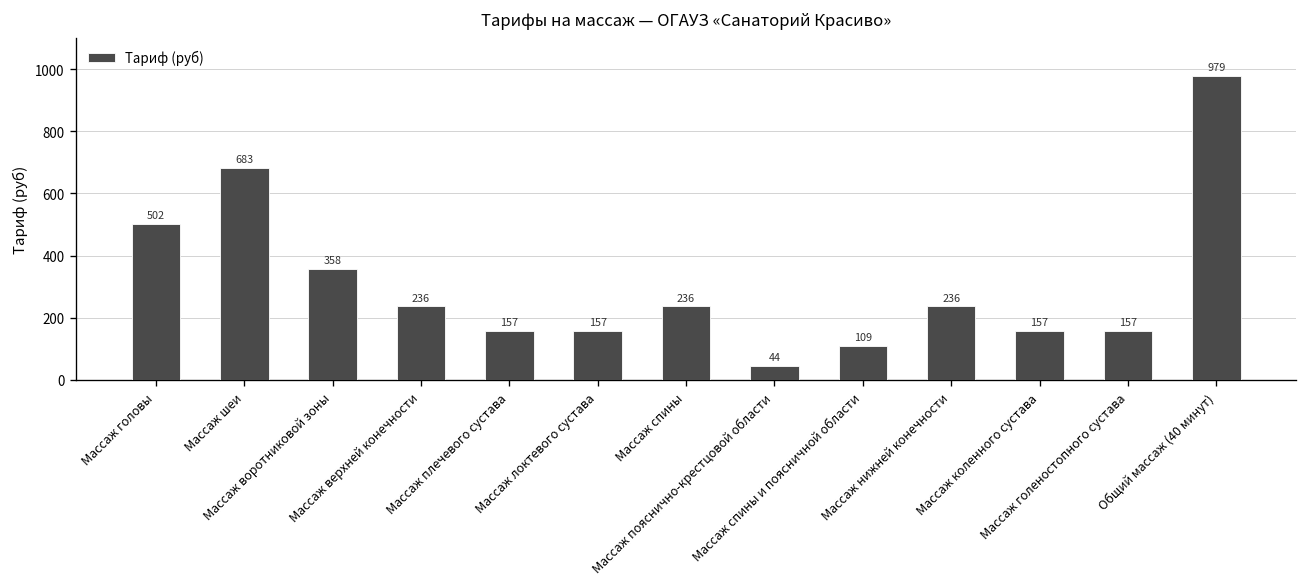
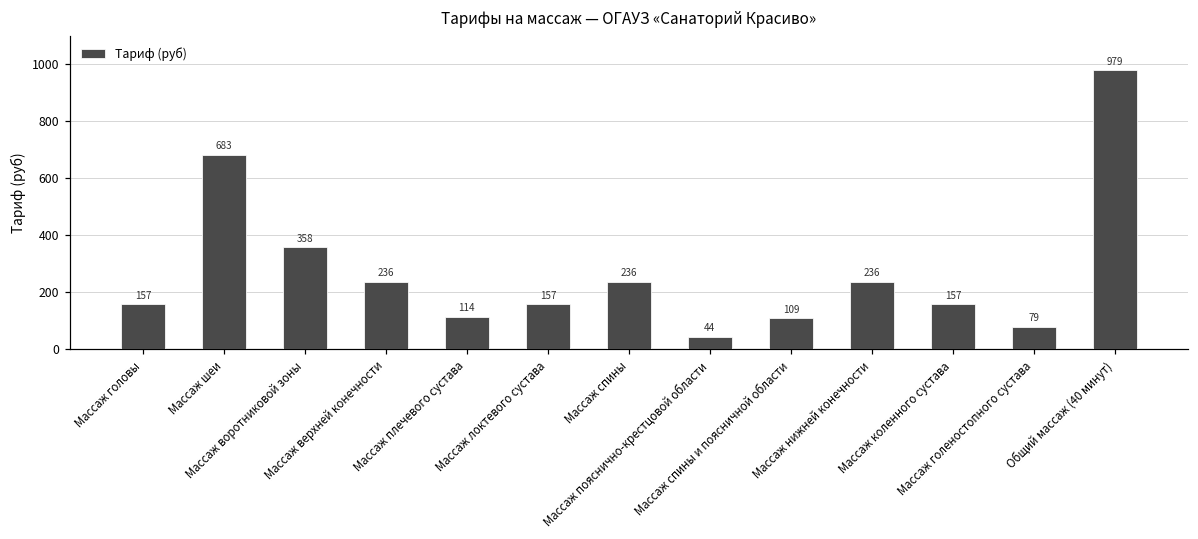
  {
-   "Массаж головы": 502,
+   "Массаж головы": 157,
    "Массаж шеи": 683,
    "Массаж воротниковой зоны": 358,
    "Массаж верхней конечности": 236,
-   "Массаж плечевого сустава": 157,
+   "Массаж плечевого сустава": 114,
    "Массаж локтевого сустава": 157,
    "Массаж спины": 236,
    "Массаж пояснично-крестцовой области": 44,
    "Массаж спины и поясничной области": 109,
    "Массаж нижней конечности": 236,
    "Массаж коленного сустава": 157,
-   "Массаж голеностопного сустава": 157,
+   "Массаж голеностопного сустава": 79,
    "Общий массаж (40 минут)": 979
  }
